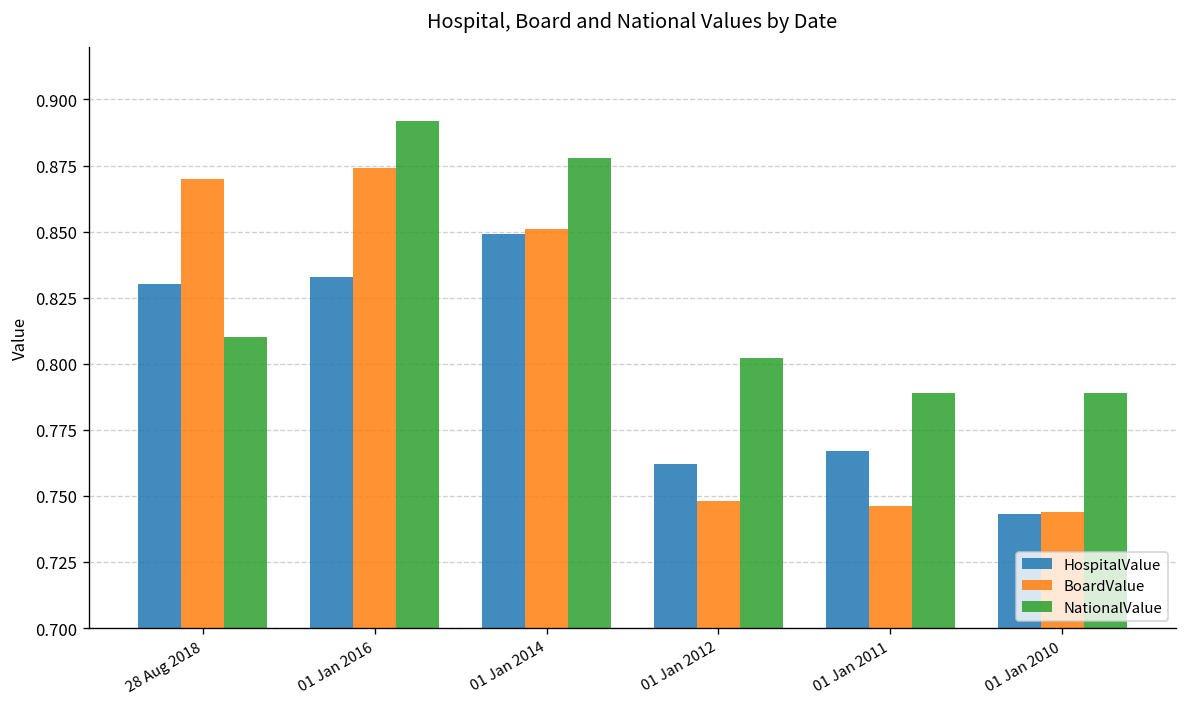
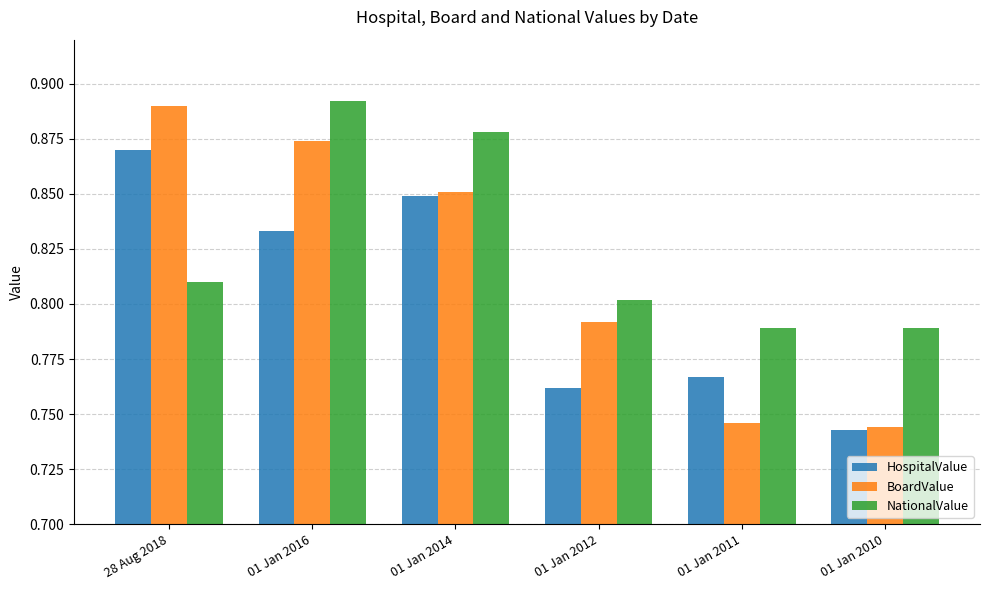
  {
    "HospitalValue": {
-     "28 Aug 2018": 0.83,
+     "28 Aug 2018": 0.87,
      "01 Jan 2016": 0.833,
      "01 Jan 2014": 0.85,
      "01 Jan 2012": 0.762,
      "01 Jan 2011": 0.767,
      "01 Jan 2010": 0.743
    },
    "BoardValue": {
-     "28 Aug 2018": 0.87,
+     "28 Aug 2018": 0.89,
      "01 Jan 2016": 0.874,
      "01 Jan 2014": 0.851,
-     "01 Jan 2012": 0.748,
+     "01 Jan 2012": 0.792,
      "01 Jan 2011": 0.746,
      "01 Jan 2010": 0.744
    },
    "NationalValue": {
      "28 Aug 2018": 0.810,
      "01 Jan 2016": 0.892,
      "01 Jan 2014": 0.878,
      "01 Jan 2012": 0.802,
      "01 Jan 2011": 0.789,
      "01 Jan 2010": 0.789
    }
  }
